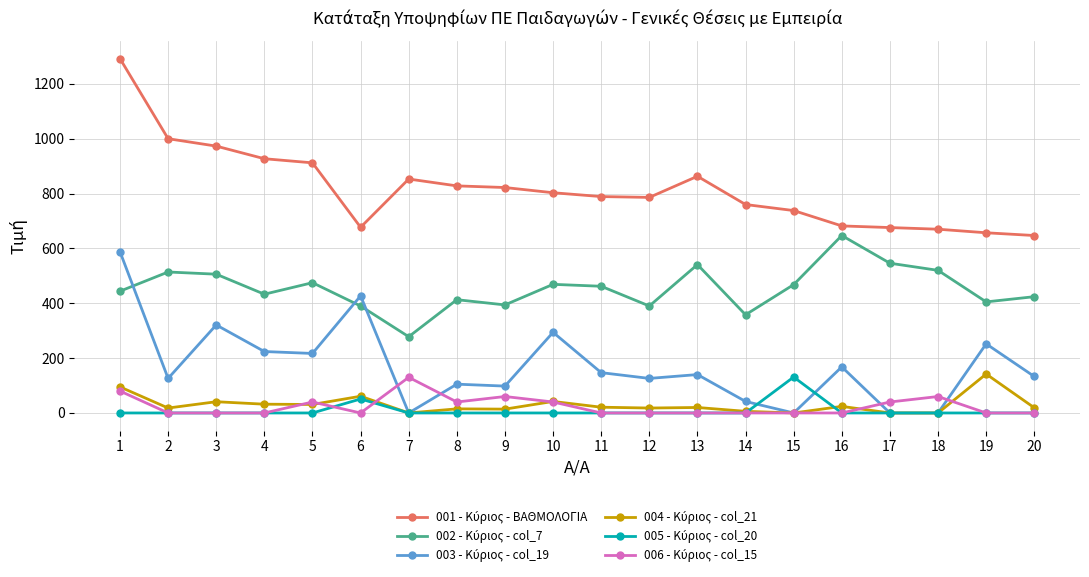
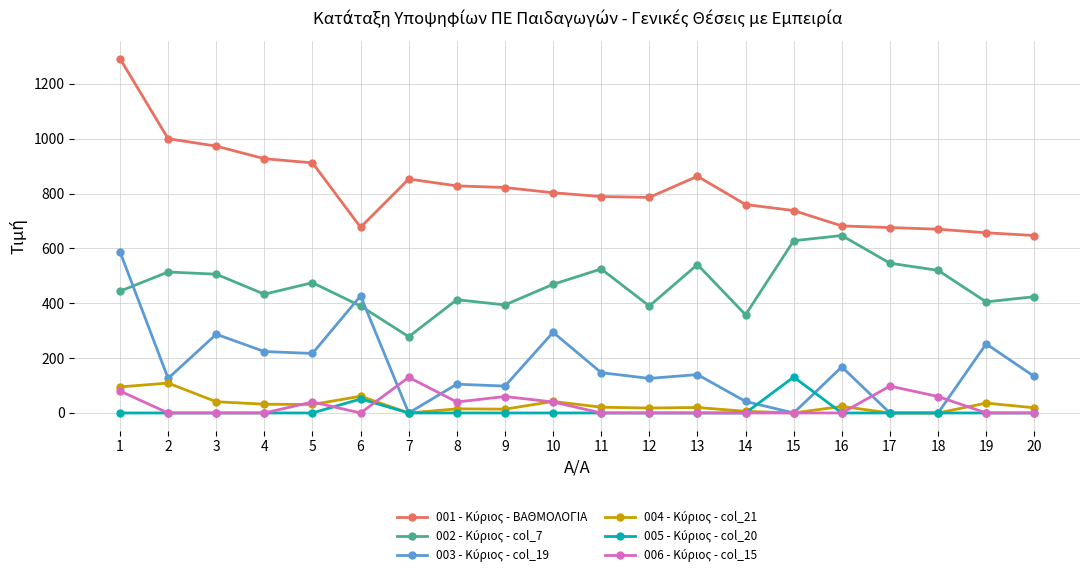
  {
    "001 - Κύριος - ΒΑΘΜΟΛΟΓΙΑ": {
      "1": 1290,
      "2": 1000,
      "3": 970,
      "4": 930,
      "5": 910,
      "6": 680,
      "7": 850,
      "8": 830,
      "9": 820,
      "10": 800,
      "11": 790,
      "12": 790,
      "13": 860,
      "14": 760,
      "15": 740,
      "16": 680,
      "17": 680,
      "18": 670,
      "19": 660,
      "20": 650
    },
    "002 - Κύριος - col_7": {
      "1": 440,
      "2": 510,
      "3": 510,
      "4": 430,
      "5": 480,
      "6": 390,
      "7": 280,
      "8": 410,
      "9": 390,
      "10": 470,
-     "11": 460,
+     "11": 530,
      "12": 390,
      "13": 540,
      "14": 360,
-     "15": 470,
+     "15": 630,
      "16": 650,
      "17": 550,
      "18": 520,
      "19": 410,
      "20": 420
    },
    "003 - Κύριος - col_19": {
      "1": 590,
      "2": 130,
-     "3": 320,
+     "3": 290,
      "4": 220,
      "5": 220,
      "6": 430,
      "8": 110,
      "9": 100,
      "10": 290,
      "11": 150,
      "12": 130,
      "13": 140,
      "14": 40,
      "16": 170,
      "19": 250,
      "20": 130
    },
    "004 - Κύριος - col_21": {
      "1": 100,
-     "2": 20,
+     "2": 110,
      "3": 40,
      "4": 30,
      "6": 60,
      "8": 20,
      "9": 10,
      "11": 20,
      "12": 20,
      "13": 20,
      "16": 20,
-     "19": 140,
+     "19": 40,
      "20": 20
    },
    "005 - Κύριος - col_20": {
      "1": 0,
      "5": 0,
      "6": 50,
      "8": 0,
      "9": 0,
      "10": 0,
      "15": 130
    },
    "006 - Κύριος - col_15": {
      "1": 80,
      "6": 0,
      "7": 130,
      "8": 40,
      "9": 60,
-     "17": 40,
+     "17": 100,
      "18": 60
    }
  }
